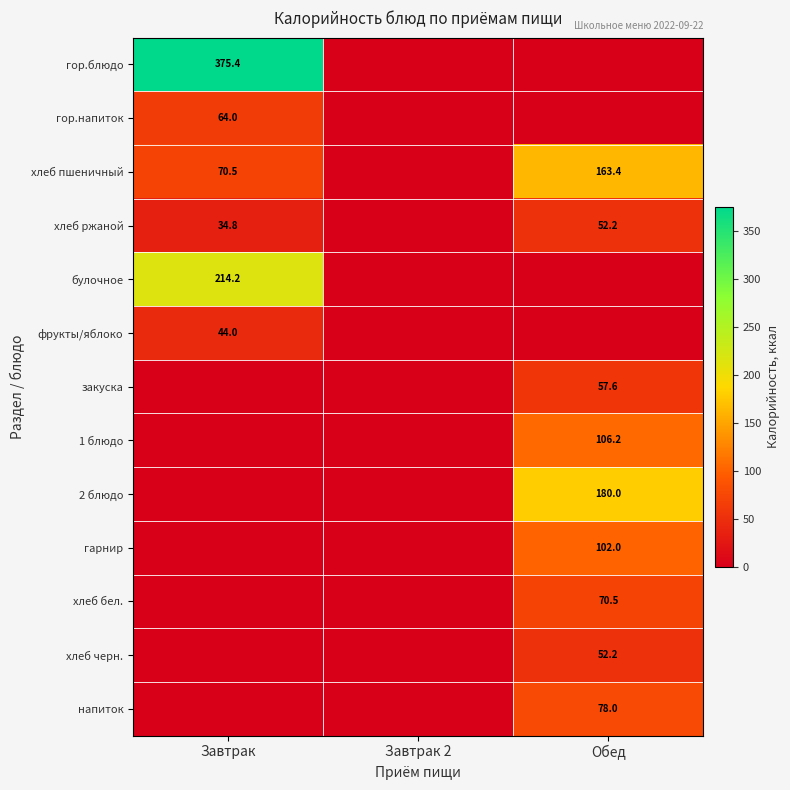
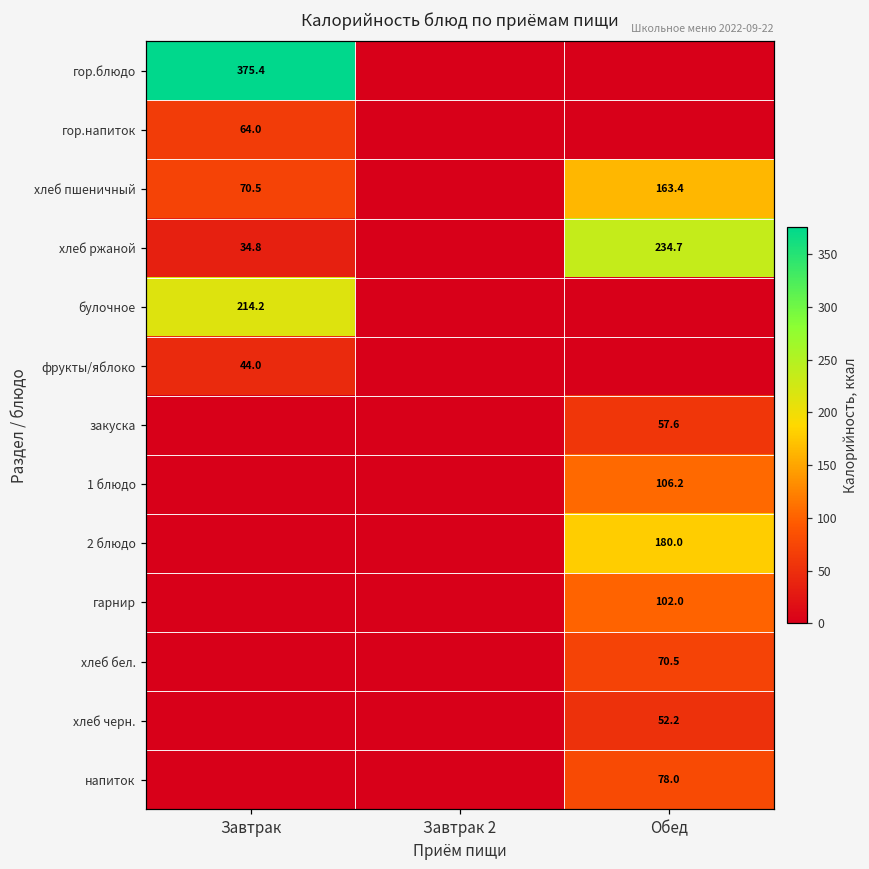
  {
    "гор.блюдо": {
      "Завтрак": 375.4
    },
    "гор.напиток": {
      "Завтрак": 64.0
    },
    "хлеб пшеничный": {
      "Завтрак": 70.5,
      "Обед": 163.4
    },
    "хлеб ржаной": {
      "Завтрак": 34.8,
-     "Обед": 52.2
+     "Обед": 234.7
    },
    "булочное": {
      "Завтрак": 214.2
    },
    "фрукты/яблоко": {
      "Завтрак": 44.0
    },
    "закуска": {
      "Обед": 57.6
    },
    "1 блюдо": {
      "Обед": 106.2
    },
    "2 блюдо": {
      "Обед": 180.0
    },
    "гарнир": {
      "Обед": 102.0
    },
    "хлеб бел.": {
      "Обед": 70.5
    },
    "хлеб черн.": {
      "Обед": 52.2
    },
    "напиток": {
      "Обед": 78.0
    }
  }
